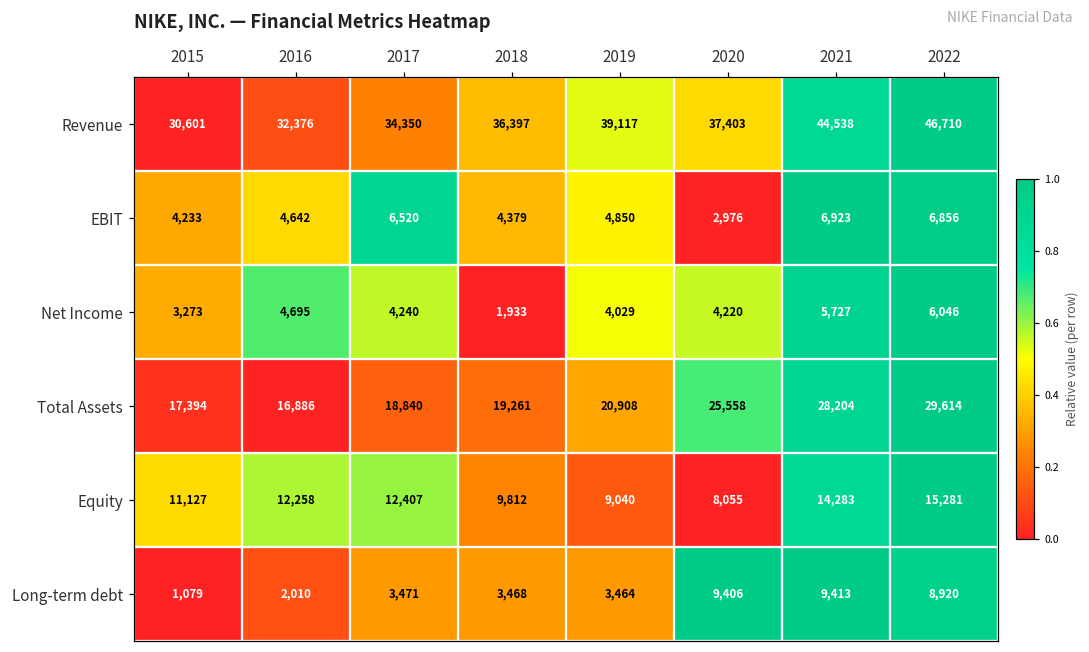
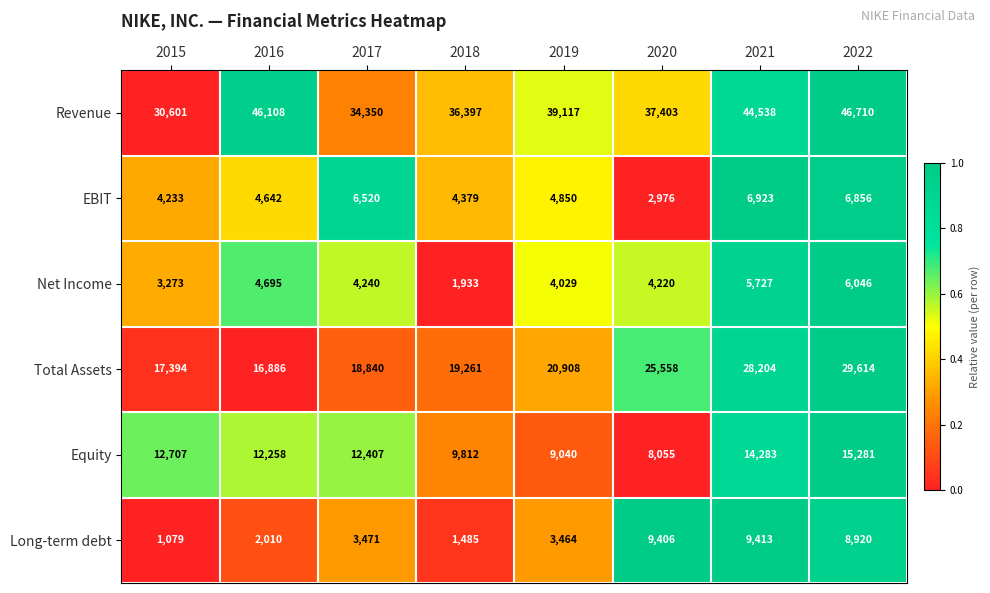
  {
    "Revenue": {
      "2015": "30,601",
-     "2016": "32,376",
+     "2016": "46,108",
      "2017": "34,350",
      "2018": "36,397",
      "2019": "39,117",
      "2020": "37,403",
      "2021": "44,538",
      "2022": "46,710"
    },
    "EBIT": {
      "2015": "4,233",
      "2016": "4,642",
      "2017": "6,520",
      "2018": "4,379",
      "2019": "4,850",
      "2020": "2,976",
      "2021": "6,923",
      "2022": "6,856"
    },
    "Net Income": {
      "2015": "3,273",
      "2016": "4,695",
      "2017": "4,240",
      "2018": "1,933",
      "2019": "4,029",
      "2020": "4,220",
      "2021": "5,727",
      "2022": "6,046"
    },
    "Total Assets": {
      "2015": "17,394",
      "2016": "16,886",
      "2017": "18,840",
      "2018": "19,261",
      "2019": "20,908",
      "2020": "25,558",
      "2021": "28,204",
      "2022": "29,614"
    },
    "Equity": {
-     "2015": "11,127",
+     "2015": "12,707",
      "2016": "12,258",
      "2017": "12,407",
      "2018": "9,812",
      "2019": "9,040",
      "2020": "8,055",
      "2021": "14,283",
      "2022": "15,281"
    },
    "Long-term debt": {
      "2015": "1,079",
      "2016": "2,010",
      "2017": "3,471",
-     "2018": "3,468",
+     "2018": "1,485",
      "2019": "3,464",
      "2020": "9,406",
      "2021": "9,413",
      "2022": "8,920"
    }
  }
